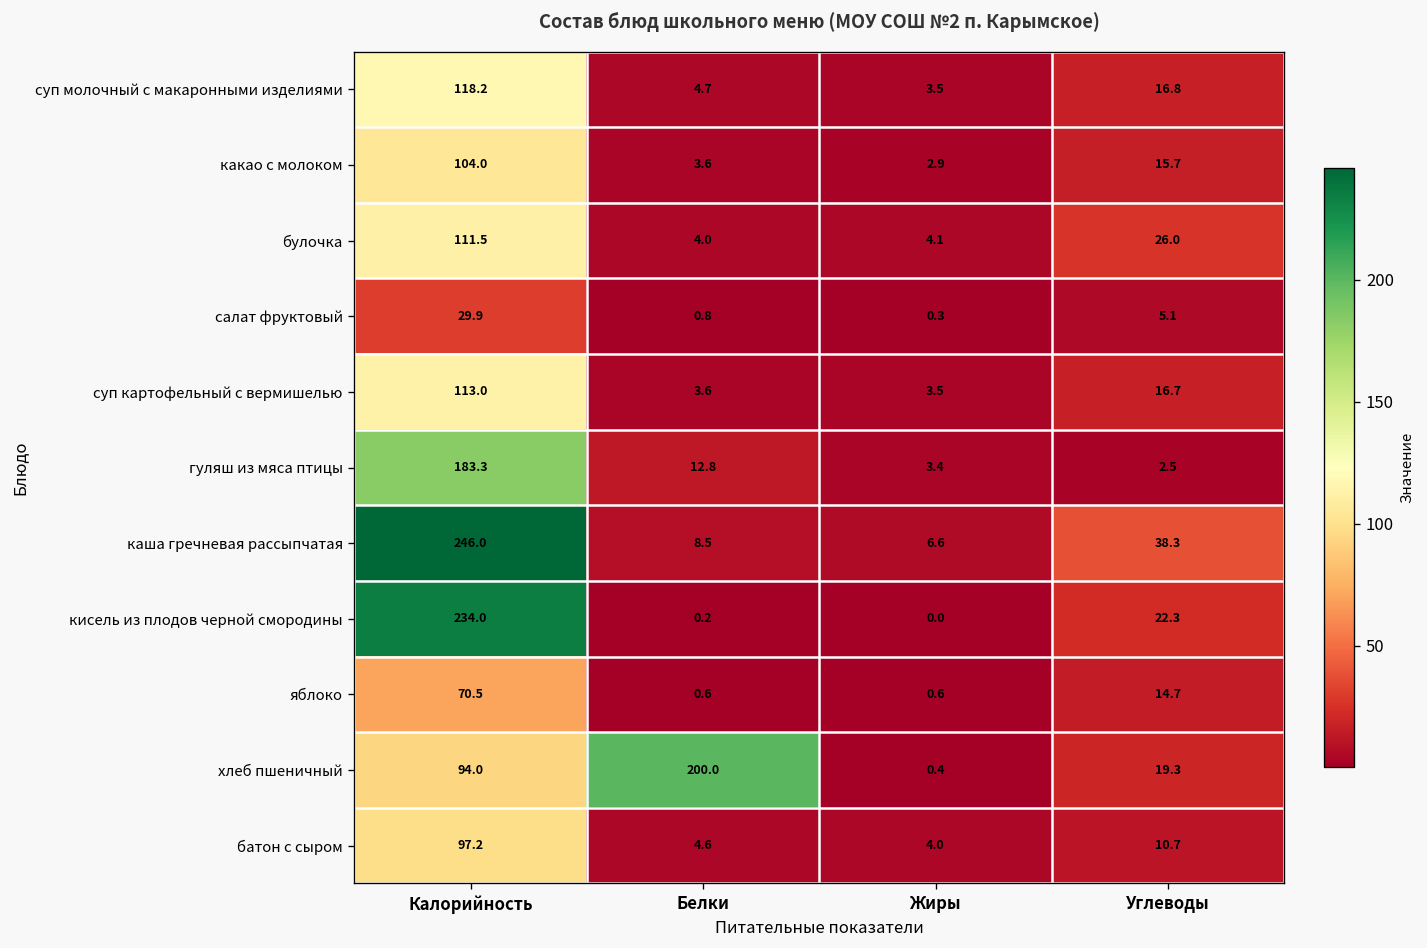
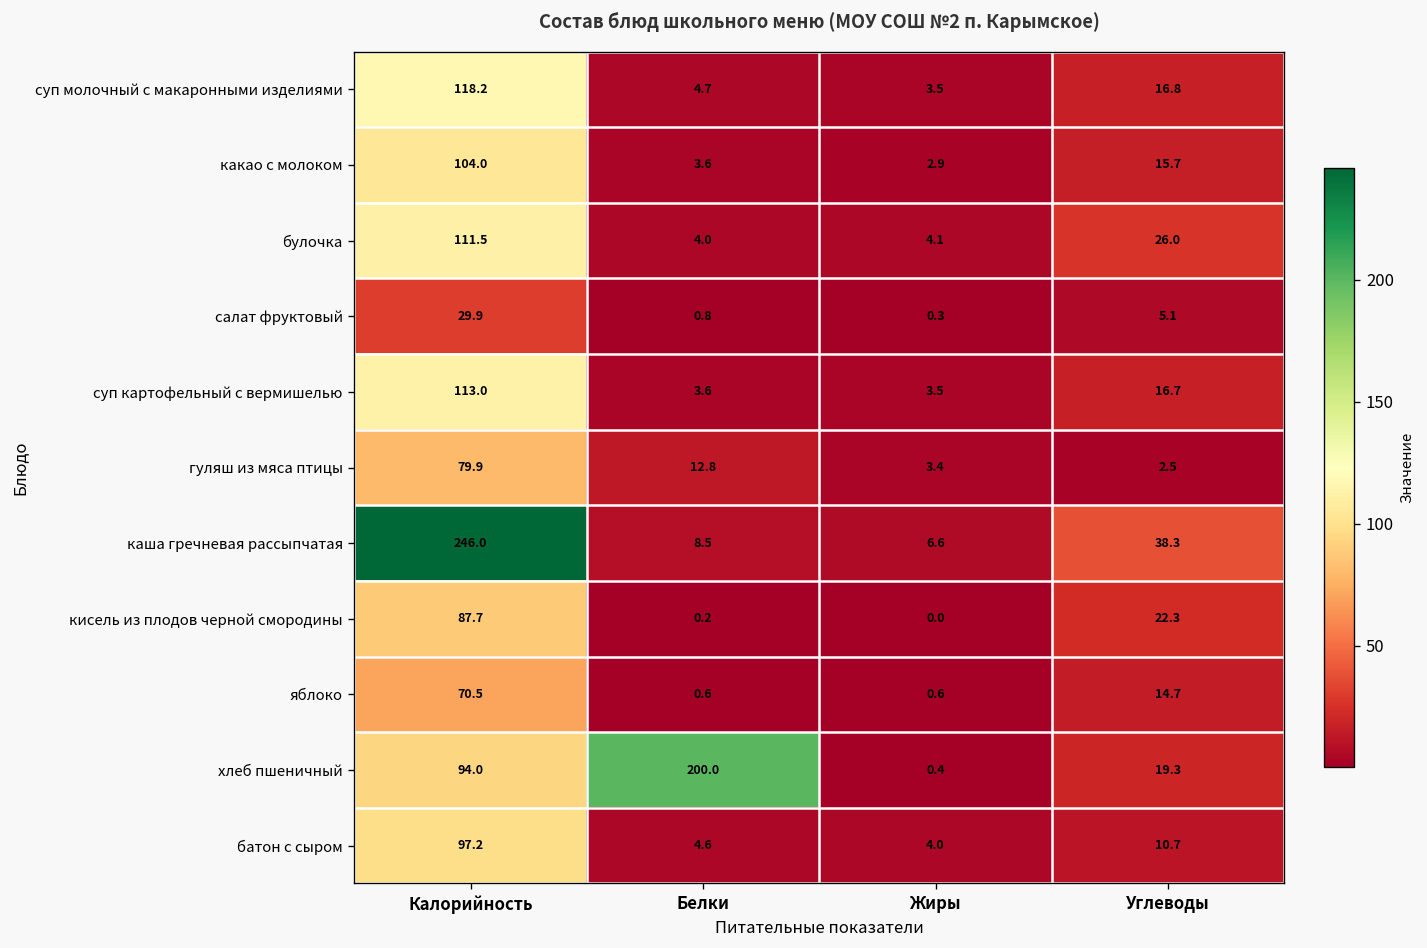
  {
    "суп молочный с макаронными изделиями": {
      "Калорийность": 118.2,
      "Белки": 4.7,
      "Жиры": 3.5,
      "Углеводы": 16.8
    },
    "какао с молоком": {
      "Калорийность": 104.0,
      "Белки": 3.6,
      "Жиры": 2.9,
      "Углеводы": 15.7
    },
    "булочка": {
      "Калорийность": 111.5,
      "Белки": 4.0,
      "Жиры": 4.1,
      "Углеводы": 26.0
    },
    "салат фруктовый": {
      "Калорийность": 29.9,
      "Белки": 0.8,
      "Жиры": 0.3,
      "Углеводы": 5.1
    },
    "суп картофельный с вермишелью": {
      "Калорийность": 113.0,
      "Белки": 3.6,
      "Жиры": 3.5,
      "Углеводы": 16.7
    },
    "гуляш из мяса птицы": {
-     "Калорийность": 183.3,
+     "Калорийность": 79.9,
      "Белки": 12.8,
      "Жиры": 3.4,
      "Углеводы": 2.5
    },
    "каша гречневая рассыпчатая": {
      "Калорийность": 246.0,
      "Белки": 8.5,
      "Жиры": 6.6,
      "Углеводы": 38.3
    },
    "кисель из плодов черной смородины": {
-     "Калорийность": 234.0,
+     "Калорийность": 87.7,
      "Белки": 0.2,
      "Жиры": 0.0,
      "Углеводы": 22.3
    },
    "яблоко": {
      "Калорийность": 70.5,
      "Белки": 0.6,
      "Жиры": 0.6,
      "Углеводы": 14.7
    },
    "хлеб пшеничный": {
      "Калорийность": 94.0,
      "Белки": 200.0,
      "Жиры": 0.4,
      "Углеводы": 19.3
    },
    "батон с сыром": {
      "Калорийность": 97.2,
      "Белки": 4.6,
      "Жиры": 4.0,
      "Углеводы": 10.7
    }
  }
